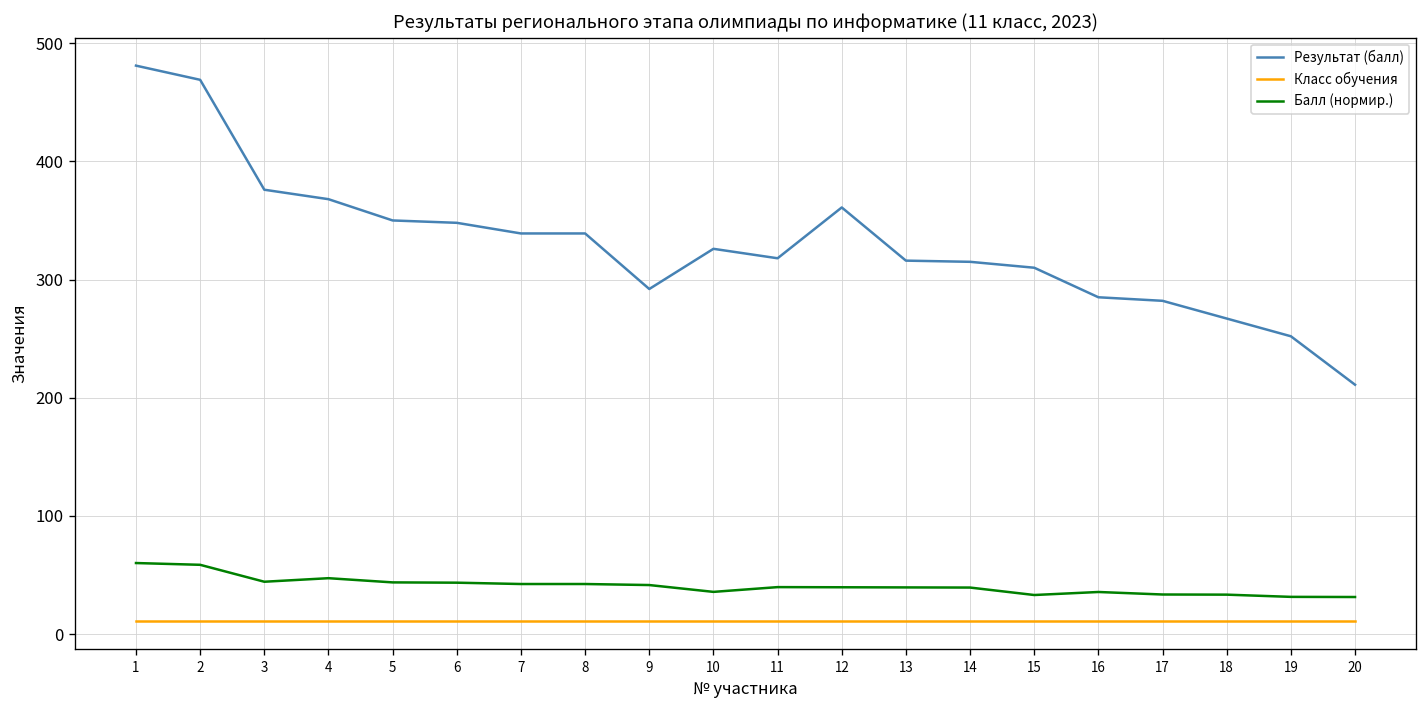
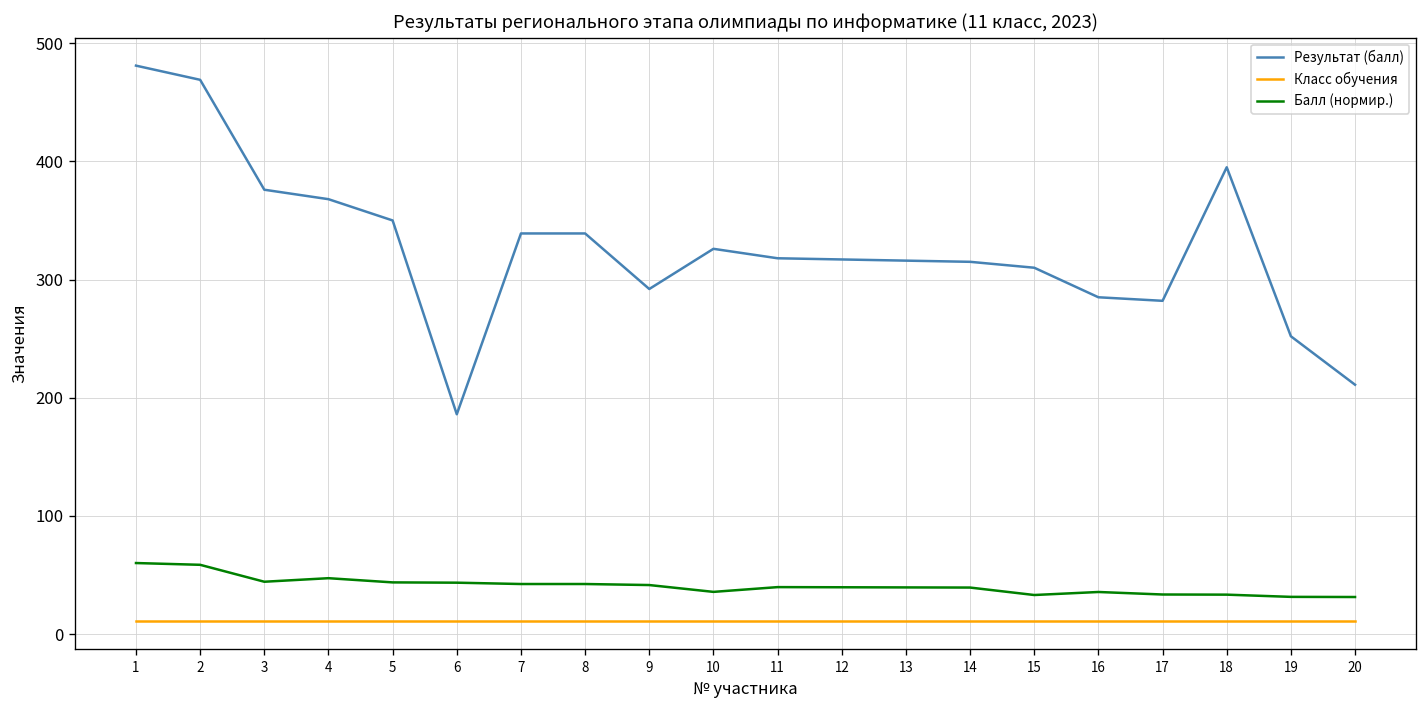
  {
    "Результат (балл)": {
      "1": 480,
      "2": 470,
      "3": 380,
      "4": 370,
      "5": 350,
-     "6": 350,
+     "6": 190,
      "7": 340,
      "8": 340,
      "9": 290,
      "10": 330,
      "11": 320,
-     "12": 360,
+     "12": 320,
      "13": 320,
      "14": 320,
      "15": 310,
      "16": 290,
      "17": 280,
-     "18": 270,
+     "18": 400,
      "19": 250,
      "20": 210
    },
    "Класс обучения": {
      "1": 10,
      "2": 10,
      "3": 10,
      "4": 10,
      "5": 10,
      "6": 10,
      "7": 10,
      "8": 10,
      "9": 10,
      "10": 10,
      "11": 10,
      "12": 10,
      "13": 10,
      "14": 10,
      "15": 10,
      "16": 10,
      "17": 10,
      "18": 10,
      "19": 10,
      "20": 10
    },
    "Балл (нормир.)": {
      "1": 60,
      "2": 60,
      "3": 40,
      "4": 50,
      "5": 40,
      "6": 40,
      "7": 40,
      "8": 40,
      "9": 40,
      "10": 40,
      "11": 40,
      "12": 40,
      "13": 40,
      "14": 40,
      "15": 30,
      "16": 40,
      "17": 30,
      "18": 30,
      "19": 30,
      "20": 30
    }
  }
